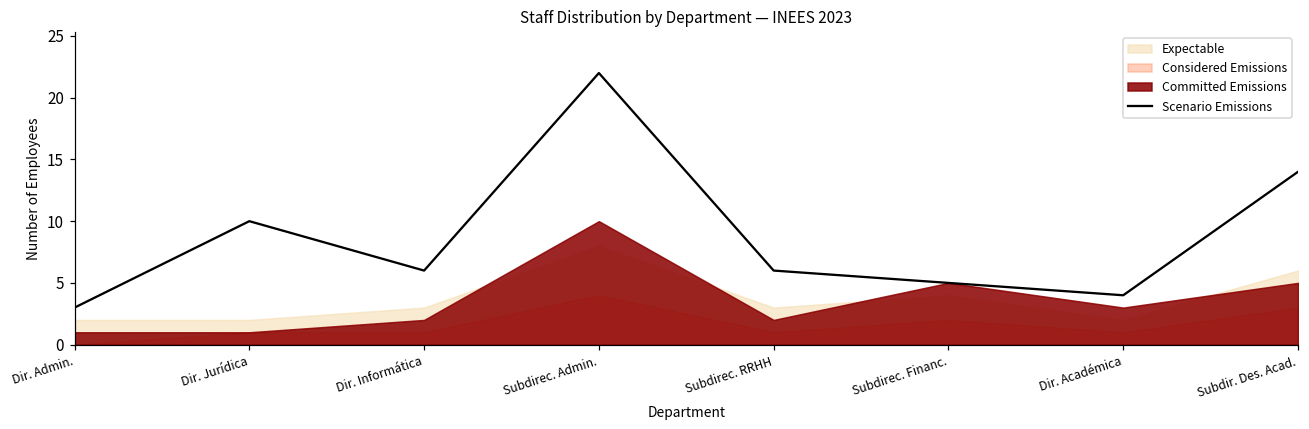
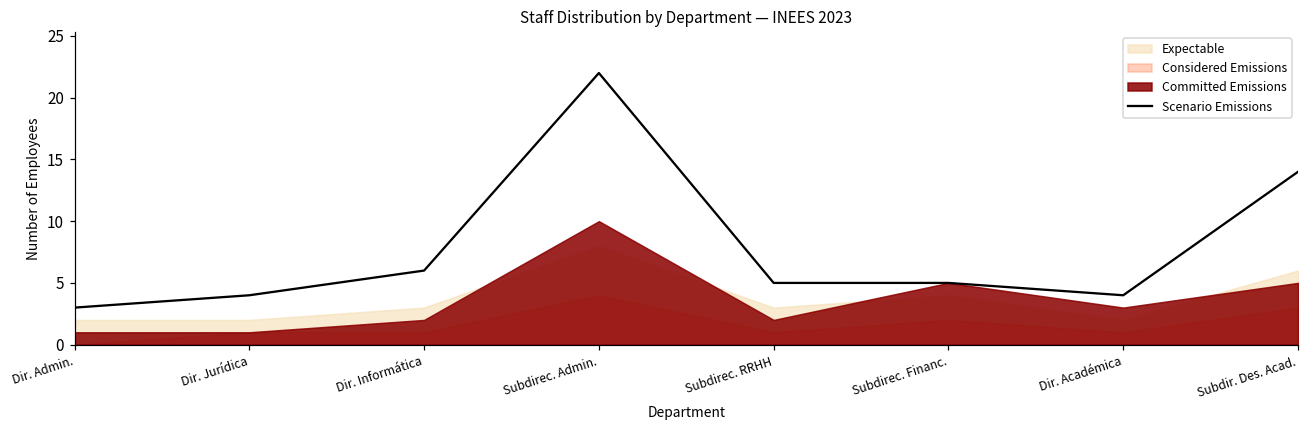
  {
    "Scenario Emissions": {
      "Dir. Admin.": 3,
-     "Dir. Jurídica": 10,
+     "Dir. Jurídica": 4,
      "Dir. Informática": 6,
      "Subdirec. Admin.": 22,
-     "Subdirec. RRHH": 6,
+     "Subdirec. RRHH": 5,
      "Dir. Académica": 4,
      "Subdir. Des. Acad.": 14
    },
    "Committed Emissions": {
      "Dir. Admin.": 1,
      "Dir. Informática": 2,
      "Subdirec. Admin.": 10,
      "Subdirec. RRHH": 2,
      "Dir. Académica": 3,
      "Subdir. Des. Acad.": 5
    }
  }
